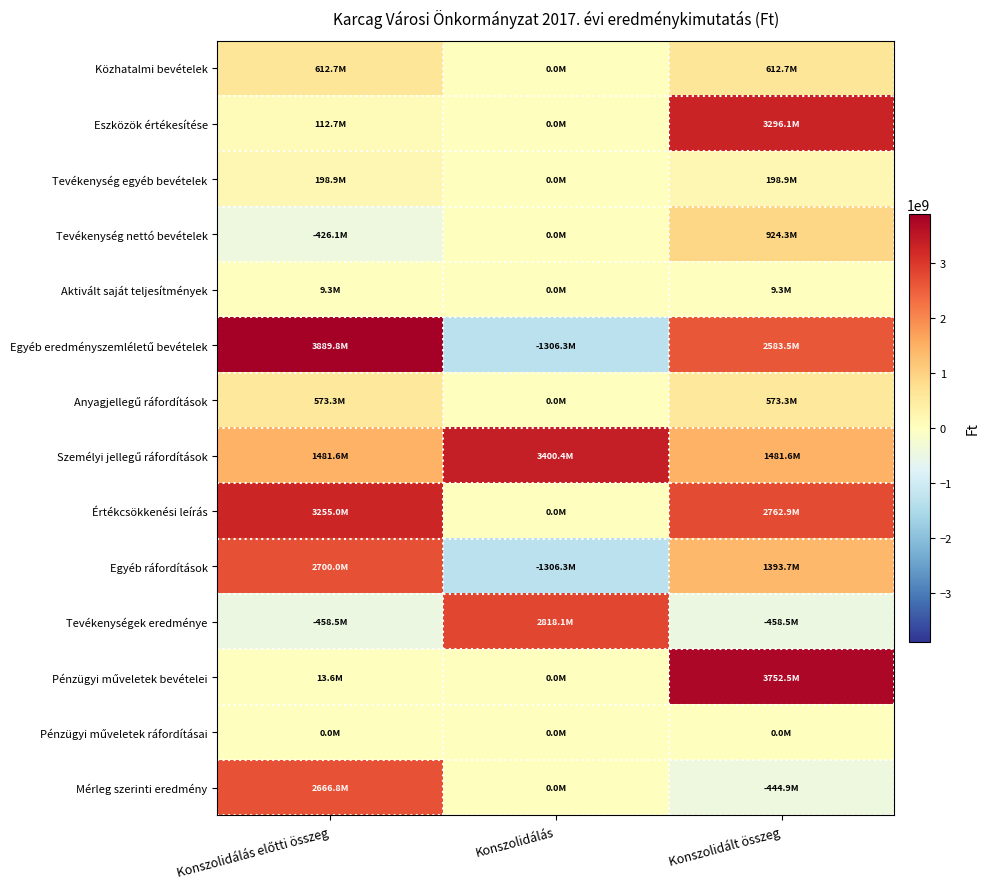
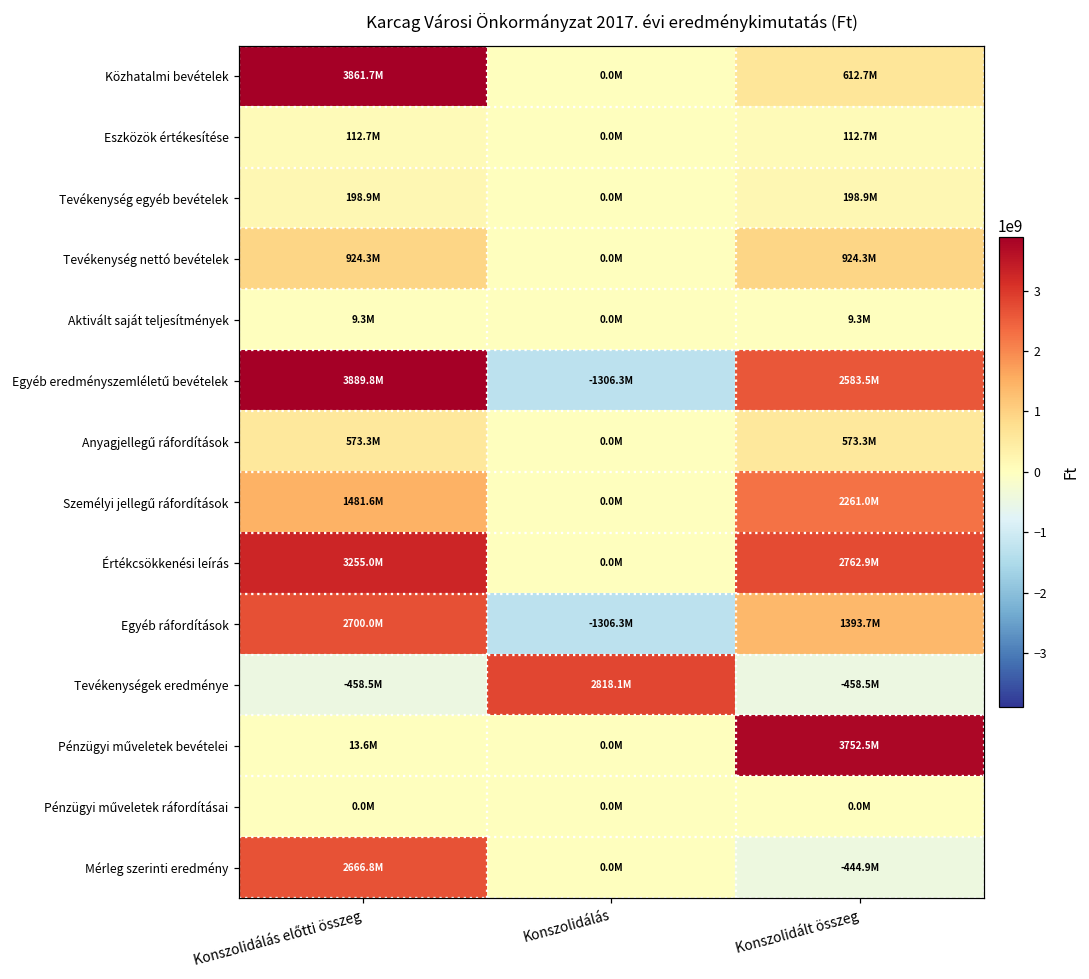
  {
    "Közhatalmi bevételek": {
-     "Konszolidálás előtti összeg": "612.7M",
+     "Konszolidálás előtti összeg": "3861.7M",
      "Konszolidálás": "0.0M",
      "Konszolidált összeg": "612.7M"
    },
    "Eszközök értékesítése": {
      "Konszolidálás előtti összeg": "112.7M",
      "Konszolidálás": "0.0M",
-     "Konszolidált összeg": "3296.1M"
+     "Konszolidált összeg": "112.7M"
    },
    "Tevékenység egyéb bevételek": {
      "Konszolidálás előtti összeg": "198.9M",
      "Konszolidálás": "0.0M",
      "Konszolidált összeg": "198.9M"
    },
    "Tevékenység nettó bevételek": {
-     "Konszolidálás előtti összeg": "-426.1M",
+     "Konszolidálás előtti összeg": "924.3M",
      "Konszolidálás": "0.0M",
      "Konszolidált összeg": "924.3M"
    },
    "Aktivált saját teljesítmények": {
      "Konszolidálás előtti összeg": "9.3M",
      "Konszolidálás": "0.0M",
      "Konszolidált összeg": "9.3M"
    },
    "Egyéb eredményszemléletű bevételek": {
      "Konszolidálás előtti összeg": "3889.8M",
      "Konszolidálás": "-1306.3M",
      "Konszolidált összeg": "2583.5M"
    },
    "Anyagjellegű ráfordítások": {
      "Konszolidálás előtti összeg": "573.3M",
      "Konszolidálás": "0.0M",
      "Konszolidált összeg": "573.3M"
    },
    "Személyi jellegű ráfordítások": {
      "Konszolidálás előtti összeg": "1481.6M",
-     "Konszolidálás": "3400.4M",
-     "Konszolidált összeg": "1481.6M"
+     "Konszolidálás": "0.0M",
+     "Konszolidált összeg": "2261.0M"
    },
    "Értékcsökkenési leírás": {
      "Konszolidálás előtti összeg": "3255.0M",
      "Konszolidálás": "0.0M",
      "Konszolidált összeg": "2762.9M"
    },
    "Egyéb ráfordítások": {
      "Konszolidálás előtti összeg": "2700.0M",
      "Konszolidálás": "-1306.3M",
      "Konszolidált összeg": "1393.7M"
    },
    "Tevékenységek eredménye": {
      "Konszolidálás előtti összeg": "-458.5M",
      "Konszolidálás": "2818.1M",
      "Konszolidált összeg": "-458.5M"
    },
    "Pénzügyi műveletek bevételei": {
      "Konszolidálás előtti összeg": "13.6M",
      "Konszolidálás": "0.0M",
      "Konszolidált összeg": "3752.5M"
    },
    "Pénzügyi műveletek ráfordításai": {
      "Konszolidálás előtti összeg": "0.0M",
      "Konszolidálás": "0.0M",
      "Konszolidált összeg": "0.0M"
    },
    "Mérleg szerinti eredmény": {
      "Konszolidálás előtti összeg": "2666.8M",
      "Konszolidálás": "0.0M",
      "Konszolidált összeg": "-444.9M"
    }
  }
